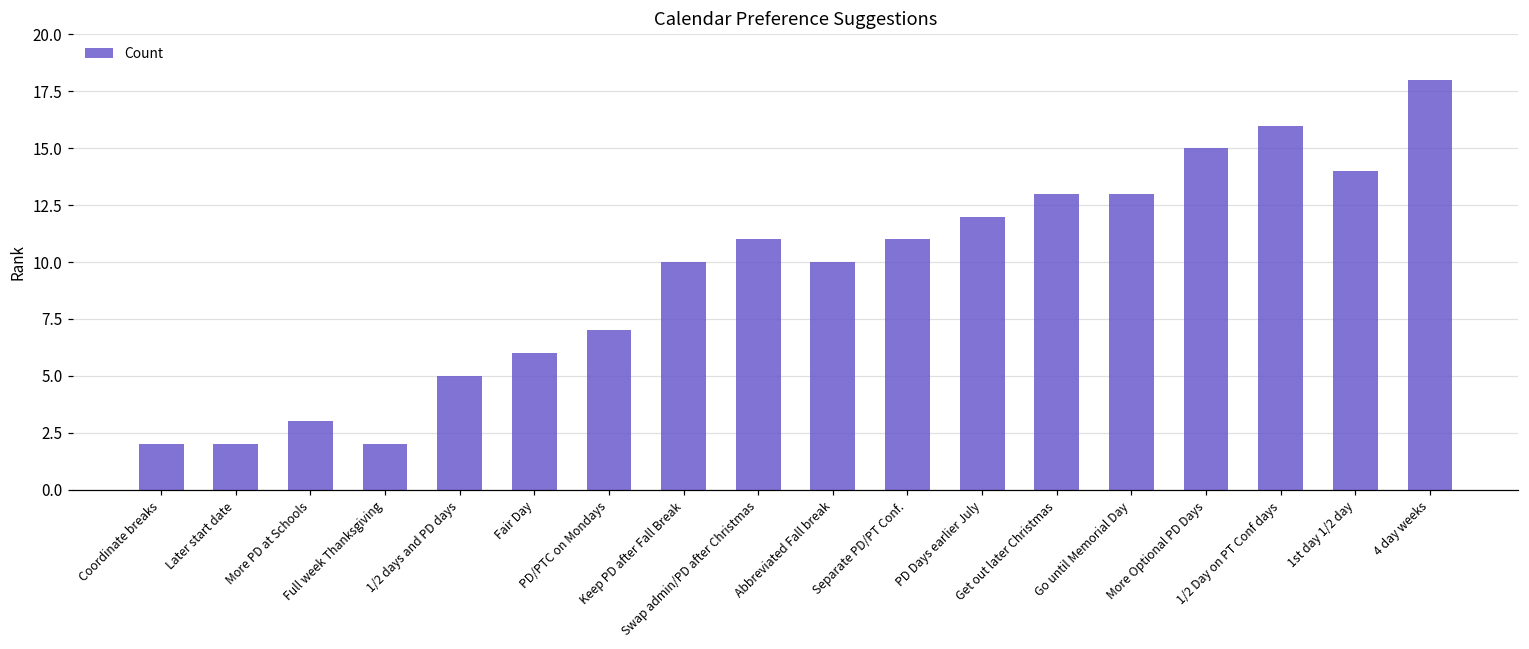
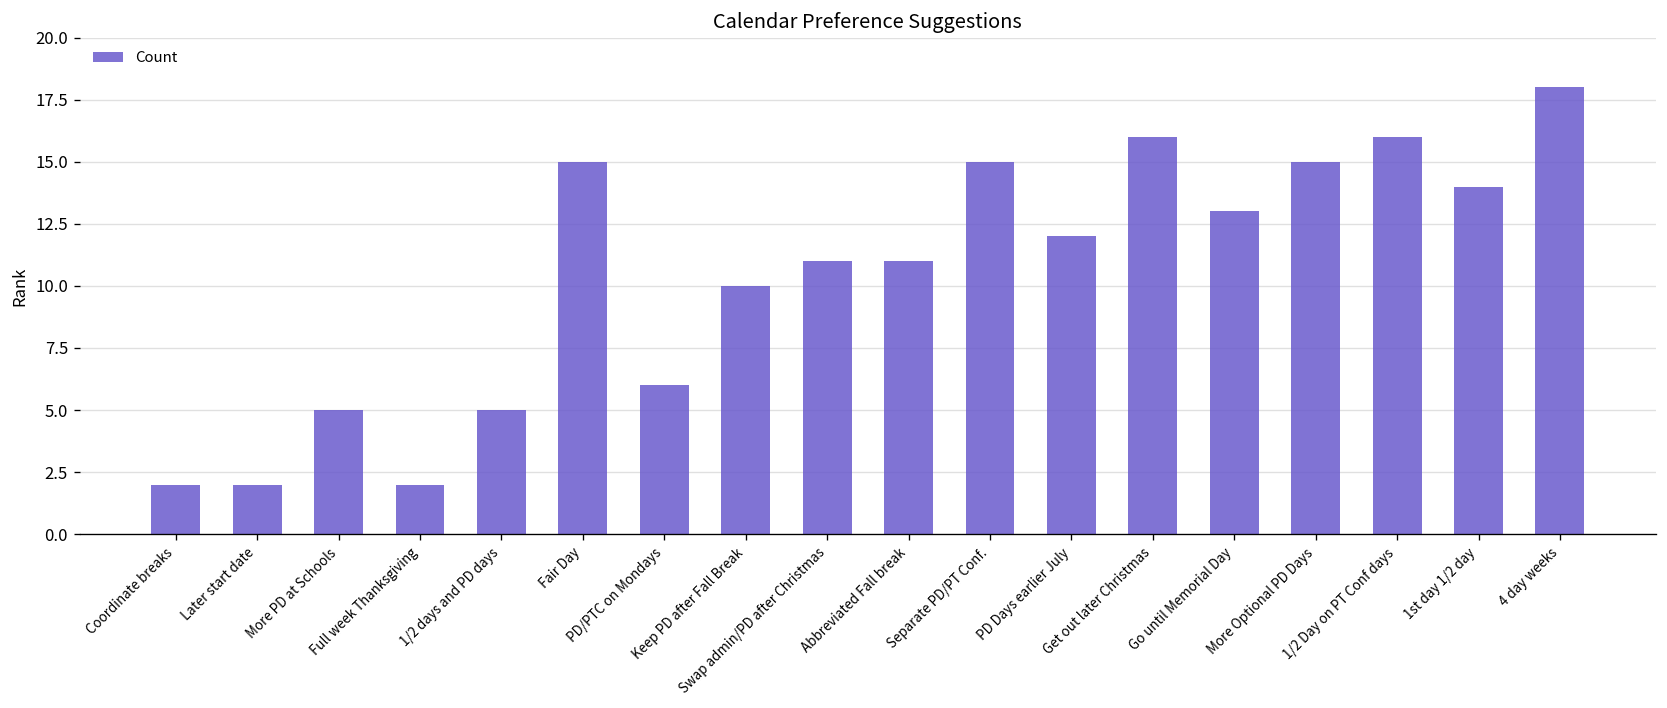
  {
    "Coordinate breaks": 2,
    "Later start date": 2,
-   "More PD at Schools": 3,
+   "More PD at Schools": 5,
    "Full week Thanksgiving": 2,
    "1/2 days and PD days": 5,
-   "Fair Day": 6,
-   "PD/PTC on Mondays": 7,
+   "Fair Day": 15,
+   "PD/PTC on Mondays": 6,
    "Keep PD after Fall Break": 10,
    "Swap admin/PD after Christmas": 11,
-   "Abbreviated Fall break": 10,
-   "Separate PD/PT Conf.": 11,
+   "Abbreviated Fall break": 11,
+   "Separate PD/PT Conf.": 15,
    "PD Days earlier July": 12,
-   "Get out later Christmas": 13,
+   "Get out later Christmas": 16,
    "Go until Memorial Day": 13,
    "More Optional PD Days": 15,
    "1/2 Day on PT Conf days": 16,
    "1st day 1/2 day": 14,
    "4 day weeks": 18
  }
